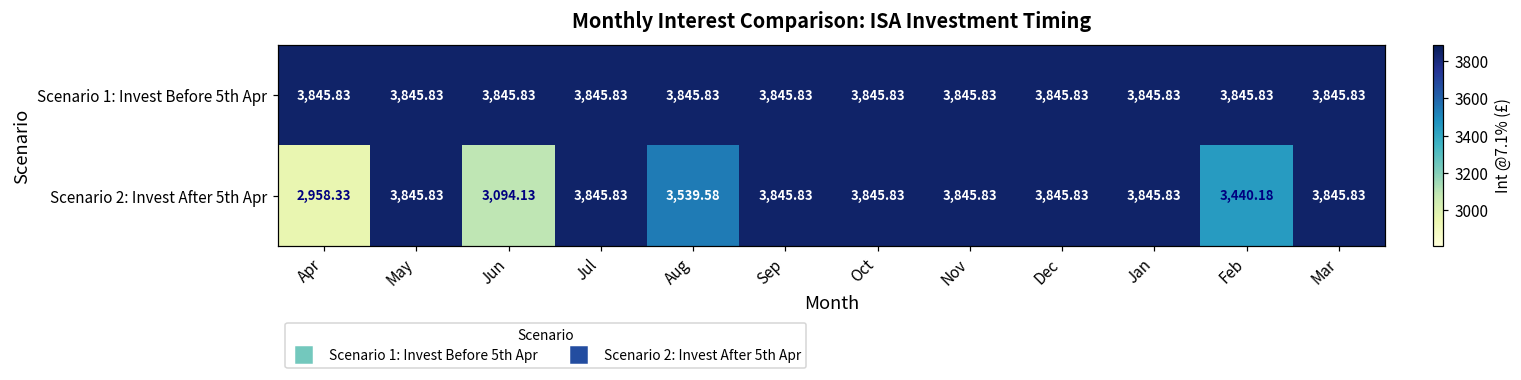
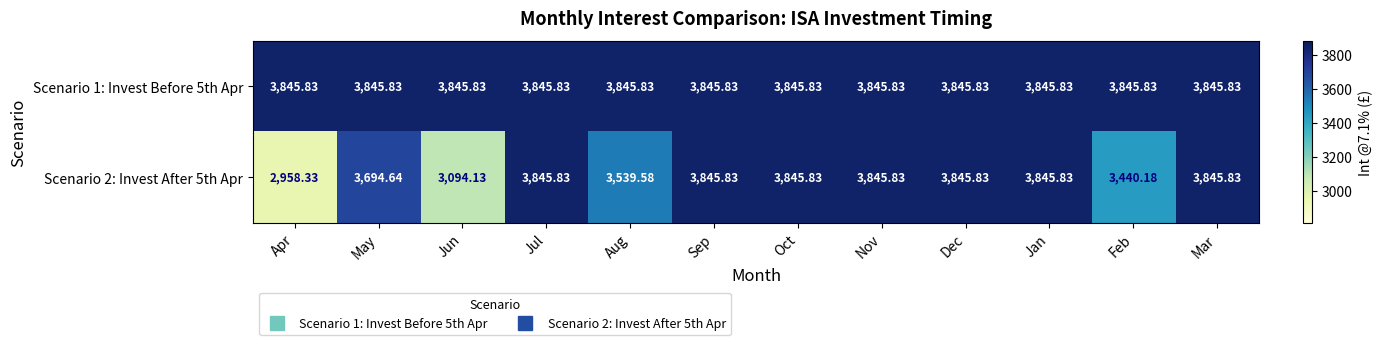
  {
    "Scenario 1: Invest Before 5th Apr": {
      "Apr": "3,845.83",
      "May": "3,845.83",
      "Jun": "3,845.83",
      "Jul": "3,845.83",
      "Aug": "3,845.83",
      "Sep": "3,845.83",
      "Oct": "3,845.83",
      "Nov": "3,845.83",
      "Dec": "3,845.83",
      "Jan": "3,845.83",
      "Feb": "3,845.83",
      "Mar": "3,845.83"
    },
    "Scenario 2: Invest After 5th Apr": {
      "Apr": "2,958.33",
-     "May": "3,845.83",
+     "May": "3,694.64",
      "Jun": "3,094.13",
      "Jul": "3,845.83",
      "Aug": "3,539.58",
      "Sep": "3,845.83",
      "Oct": "3,845.83",
      "Nov": "3,845.83",
      "Dec": "3,845.83",
      "Jan": "3,845.83",
      "Feb": "3,440.18",
      "Mar": "3,845.83"
    }
  }
